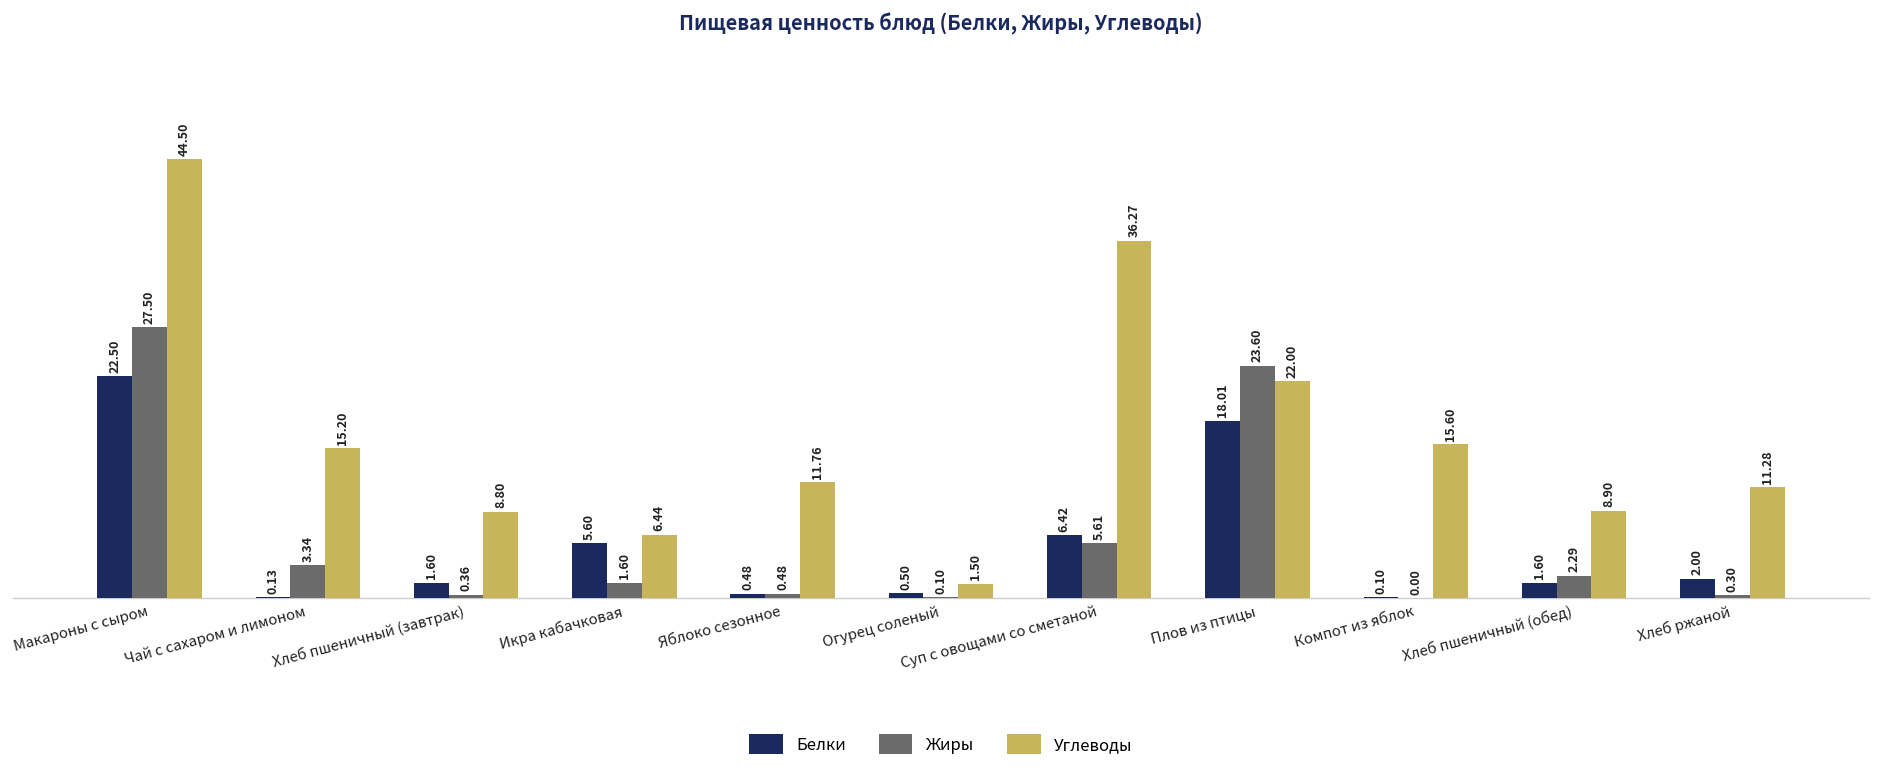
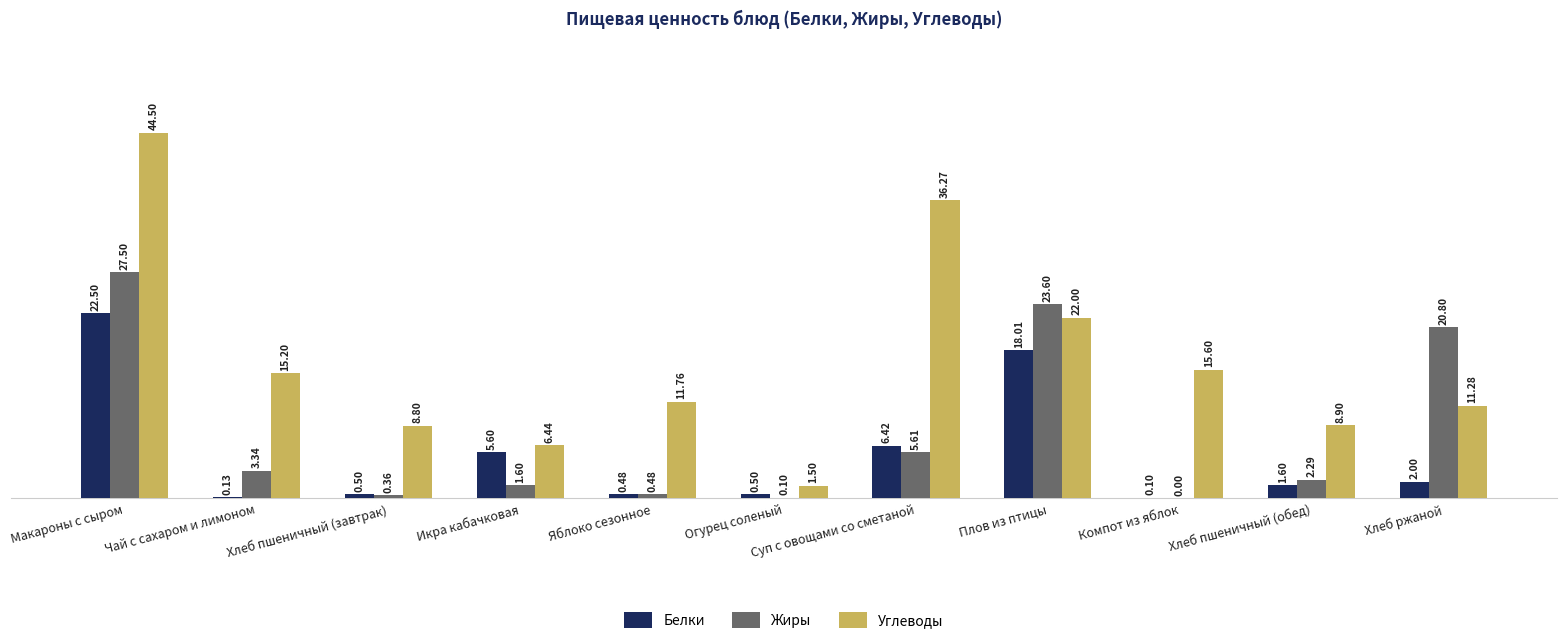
  {
    "Белки": {
      "Макароны с сыром": 22.50,
      "Чай с сахаром и лимоном": 0.13,
-     "Хлеб пшеничный (завтрак)": 1.60,
+     "Хлеб пшеничный (завтрак)": 0.50,
      "Икра кабачковая": 5.60,
      "Яблоко сезонное": 0.48,
      "Огурец соленый": 0.50,
      "Суп с овощами со сметаной": 6.42,
      "Плов из птицы": 18.01,
      "Компот из яблок": 0.10,
      "Хлеб пшеничный (обед)": 1.60,
      "Хлеб ржаной": 2.00
    },
    "Жиры": {
      "Макароны с сыром": 27.50,
      "Чай с сахаром и лимоном": 3.34,
      "Хлеб пшеничный (завтрак)": 0.36,
      "Икра кабачковая": 1.60,
      "Яблоко сезонное": 0.48,
      "Огурец соленый": 0.10,
      "Суп с овощами со сметаной": 5.61,
      "Плов из птицы": 23.60,
      "Компот из яблок": 0.00,
      "Хлеб пшеничный (обед)": 2.29,
-     "Хлеб ржаной": 0.30
+     "Хлеб ржаной": 20.80
    },
    "Углеводы": {
      "Макароны с сыром": 44.50,
      "Чай с сахаром и лимоном": 15.20,
      "Хлеб пшеничный (завтрак)": 8.80,
      "Икра кабачковая": 6.44,
      "Яблоко сезонное": 11.76,
      "Огурец соленый": 1.50,
      "Суп с овощами со сметаной": 36.27,
      "Плов из птицы": 22.00,
      "Компот из яблок": 15.60,
      "Хлеб пшеничный (обед)": 8.90,
      "Хлеб ржаной": 11.28
    }
  }
